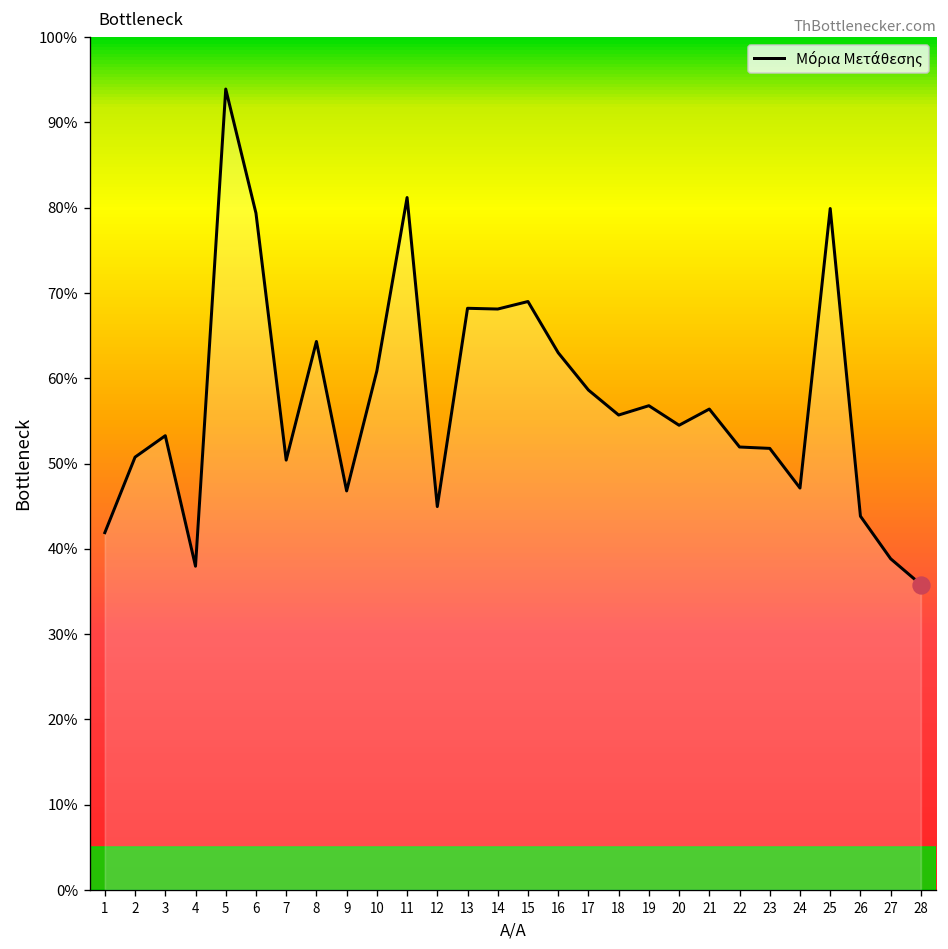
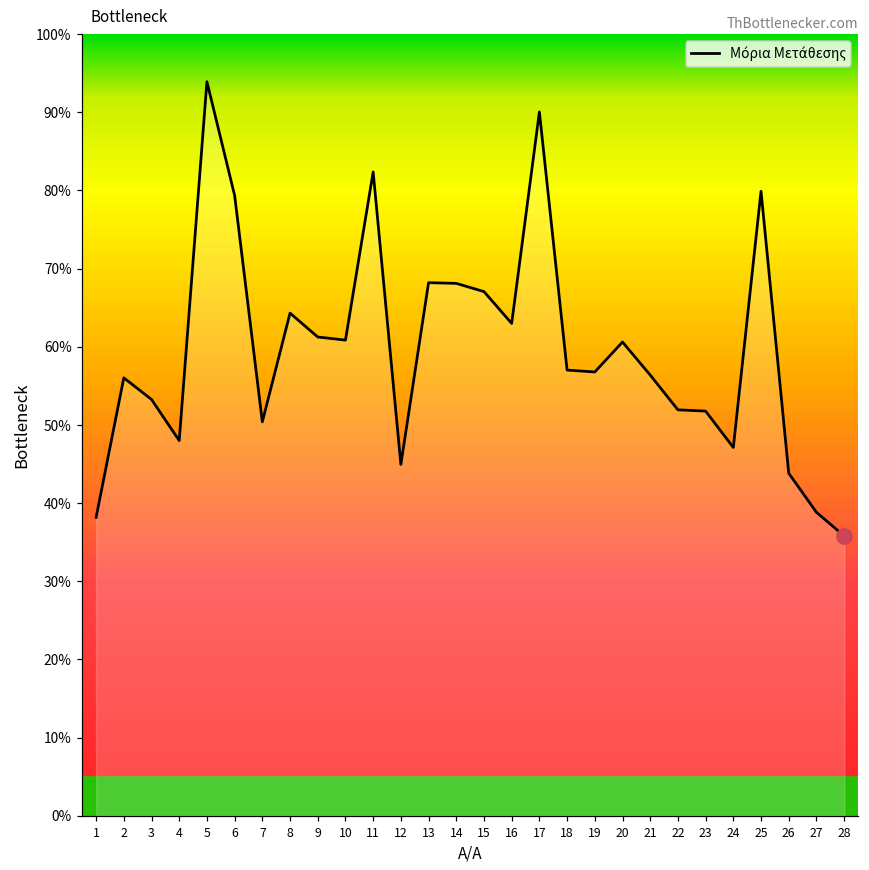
  {
    "Μόρια Μετάθεσης": {
-     "1": "42%",
-     "2": "51%",
+     "1": "38%",
+     "2": "56%",
      "3": "53%",
-     "4": "38%",
+     "4": "48%",
      "5": "94%",
      "6": "79%",
      "7": "50%",
      "8": "64%",
-     "9": "47%",
+     "9": "61%",
      "10": "61%",
-     "11": "81%",
+     "11": "82%",
      "12": "45%",
      "13": "68%",
      "14": "68%",
-     "15": "69%",
+     "15": "67%",
      "16": "63%",
-     "17": "59%",
-     "18": "56%",
+     "17": "90%",
+     "18": "57%",
      "19": "57%",
-     "20": "54%",
+     "20": "61%",
      "21": "56%",
      "22": "52%",
      "23": "52%",
      "24": "47%",
      "25": "80%",
      "26": "44%",
      "27": "39%"
    }
  }
